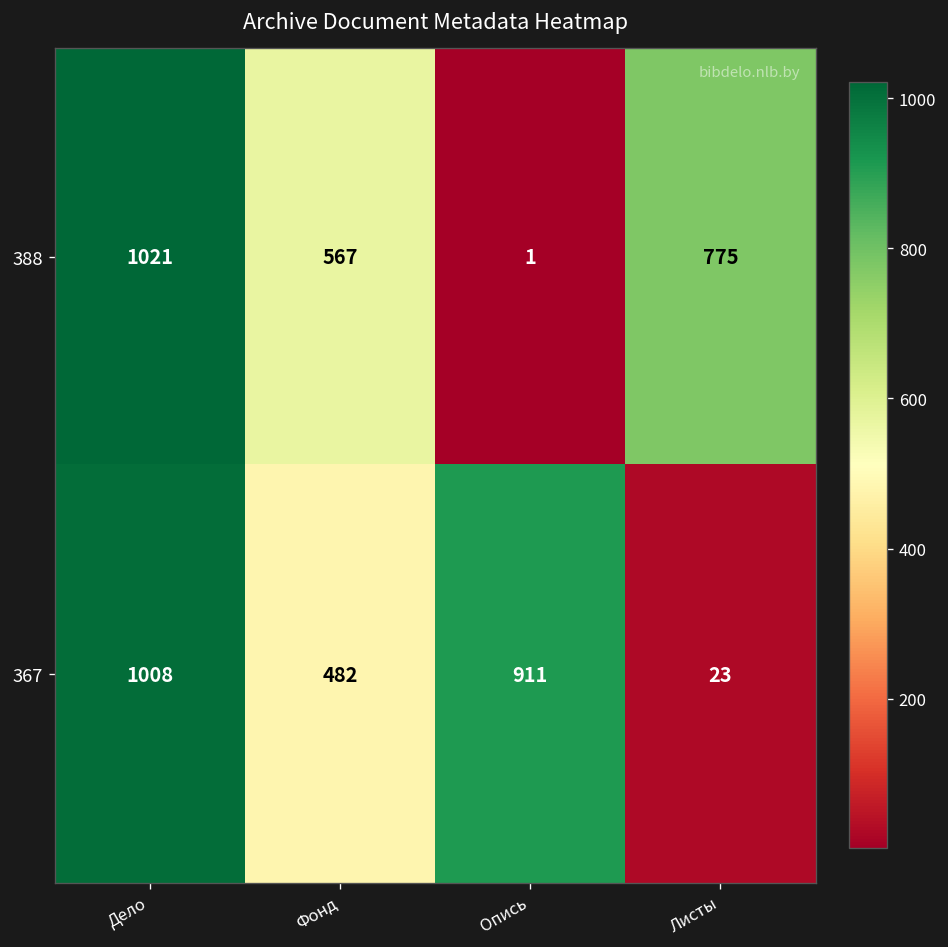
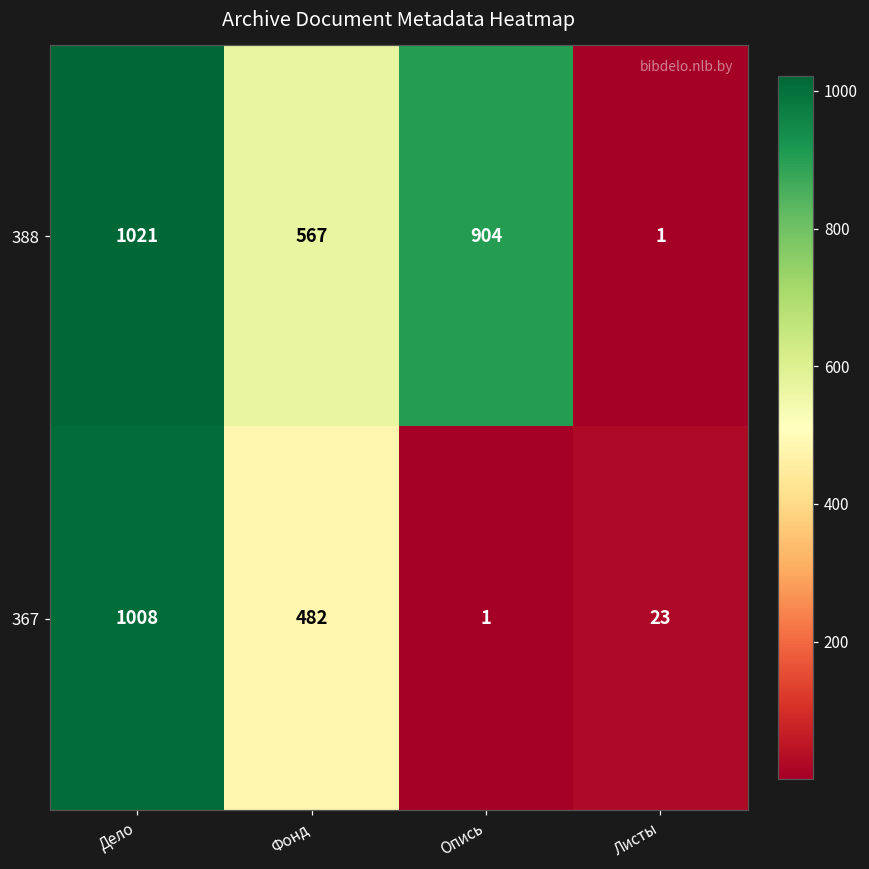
  {
    "388": {
      "Дело": 1021,
      "Фонд": 567,
-     "Опись": 1,
-     "Листы": 775
+     "Опись": 904,
+     "Листы": 1
    },
    "367": {
      "Дело": 1008,
      "Фонд": 482,
-     "Опись": 911,
+     "Опись": 1,
      "Листы": 23
    }
  }
